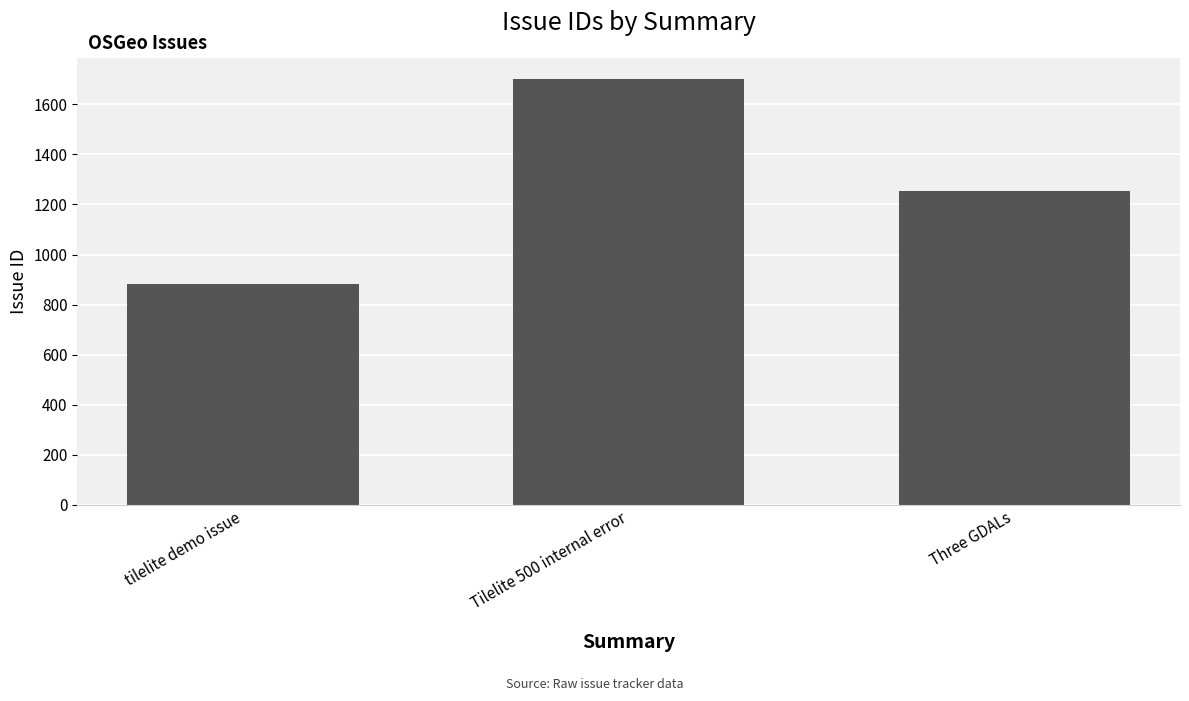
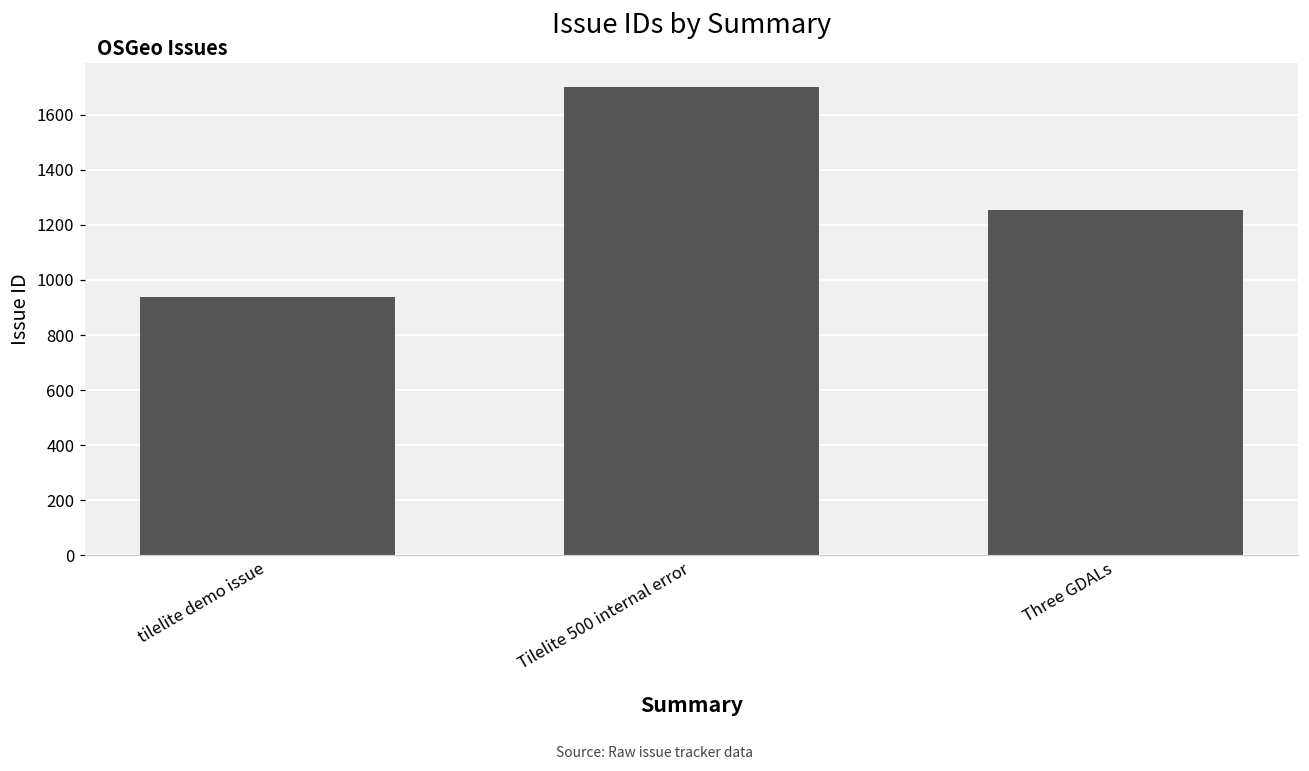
  {
-   "tilelite demo issue": 880,
+   "tilelite demo issue": 940,
    "Tilelite 500 internal error": 1700,
    "Three GDALs": 1250
  }
